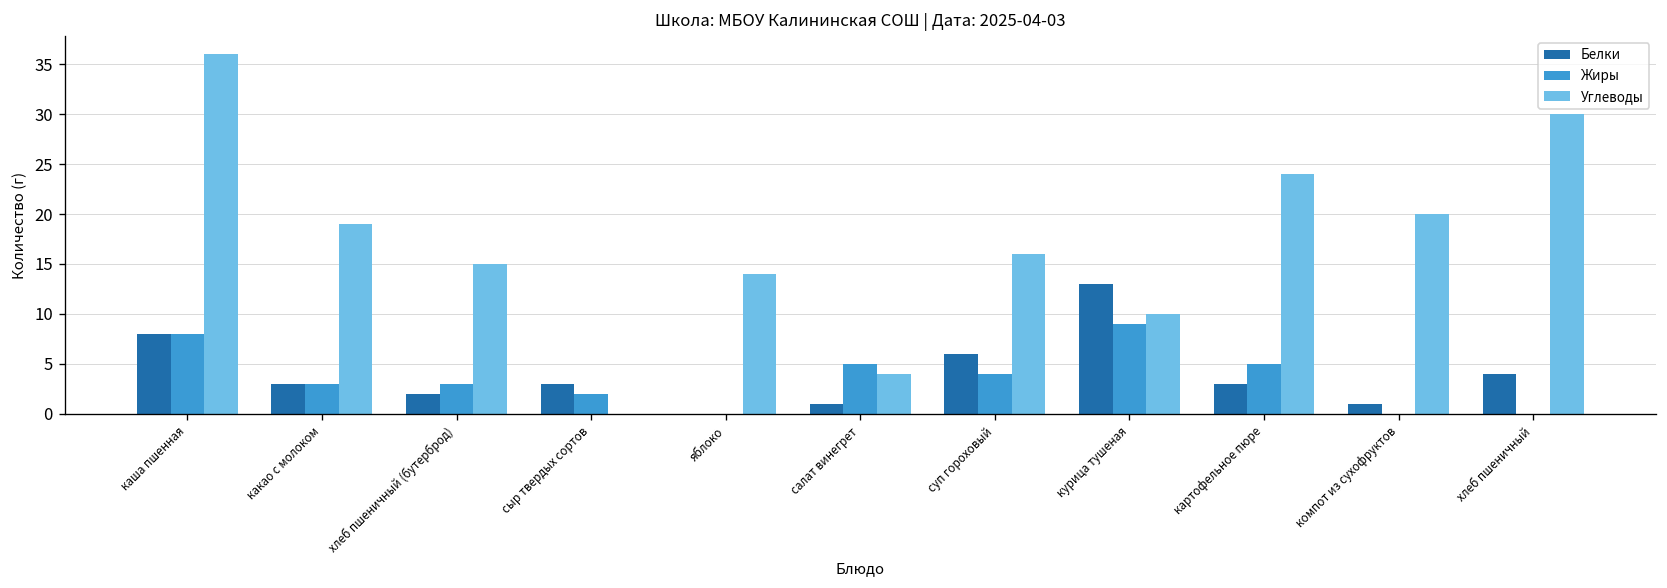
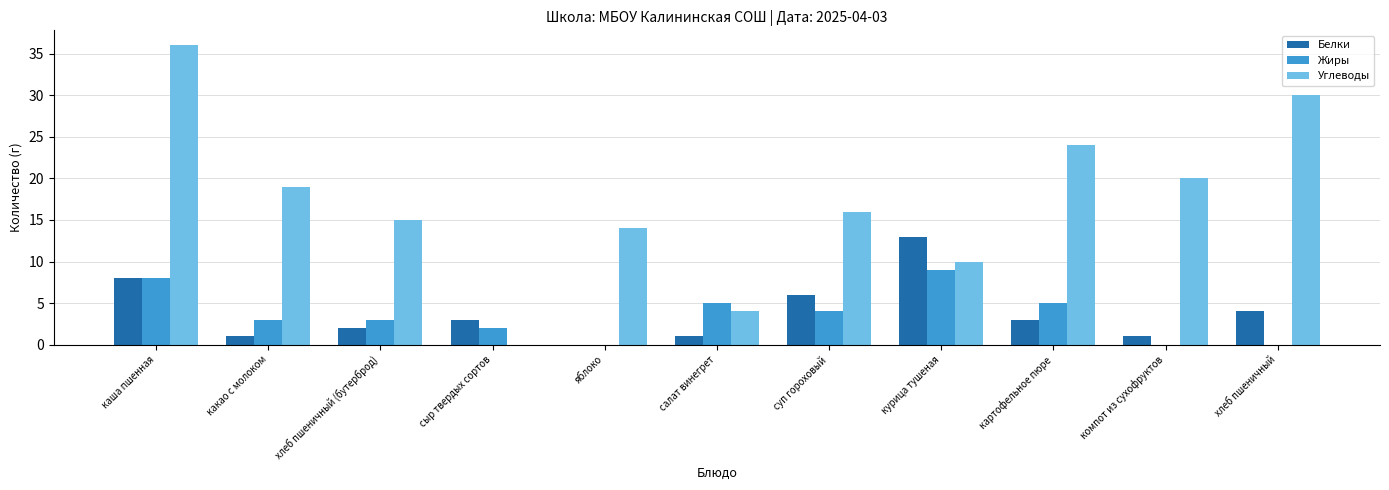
  {
    "Белки": {
      "каша пшенная": 8,
-     "какао с молоком": 3,
+     "какао с молоком": 1,
      "хлеб пшеничный (бутерброд)": 2,
      "сыр твердых сортов": 3,
      "яблоко": 0,
      "салат винегрет": 1,
      "суп гороховый": 6,
      "курица тушеная": 13,
      "картофельное пюре": 3,
      "компот из сухофруктов": 1,
      "хлеб пшеничный": 4
    },
    "Жиры": {
      "каша пшенная": 8,
      "какао с молоком": 3,
      "хлеб пшеничный (бутерброд)": 3,
      "сыр твердых сортов": 2,
      "яблоко": 0,
      "салат винегрет": 5,
      "суп гороховый": 4,
      "курица тушеная": 9,
      "картофельное пюре": 5,
      "компот из сухофруктов": 0,
      "хлеб пшеничный": 0
    },
    "Углеводы": {
      "каша пшенная": 36,
      "какао с молоком": 19,
      "хлеб пшеничный (бутерброд)": 15,
      "сыр твердых сортов": 0,
      "яблоко": 14,
      "салат винегрет": 4,
      "суп гороховый": 16,
      "курица тушеная": 10,
      "картофельное пюре": 24,
      "компот из сухофруктов": 20,
      "хлеб пшеничный": 30
    }
  }
